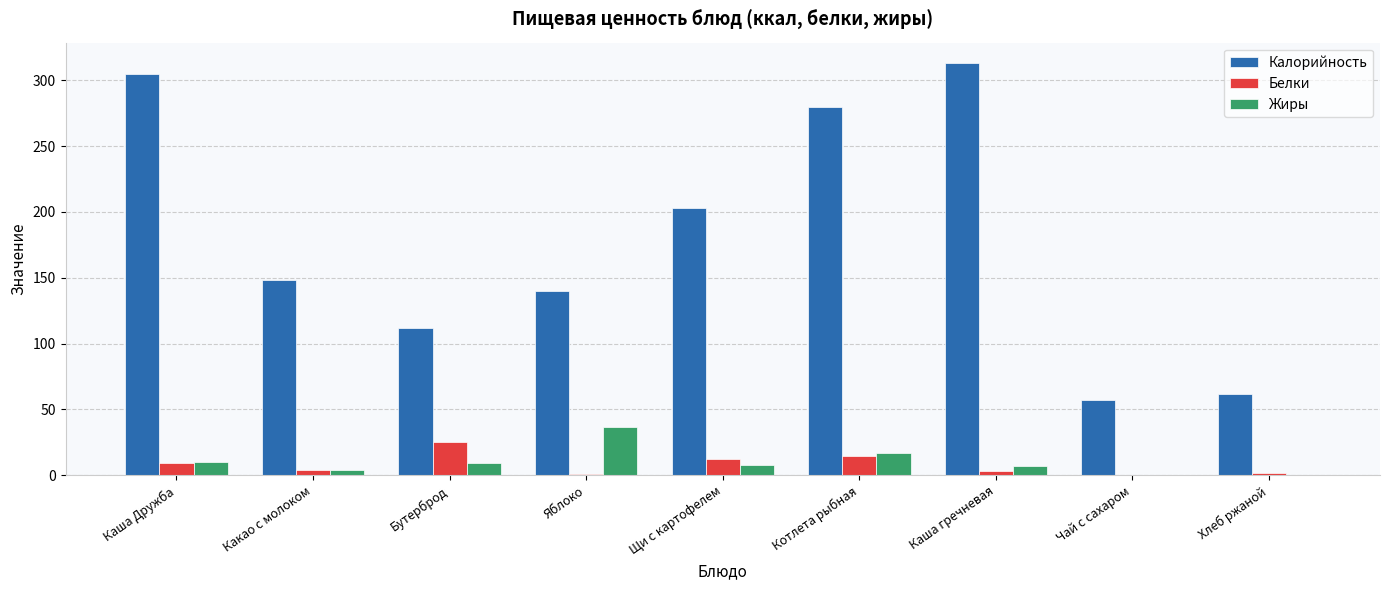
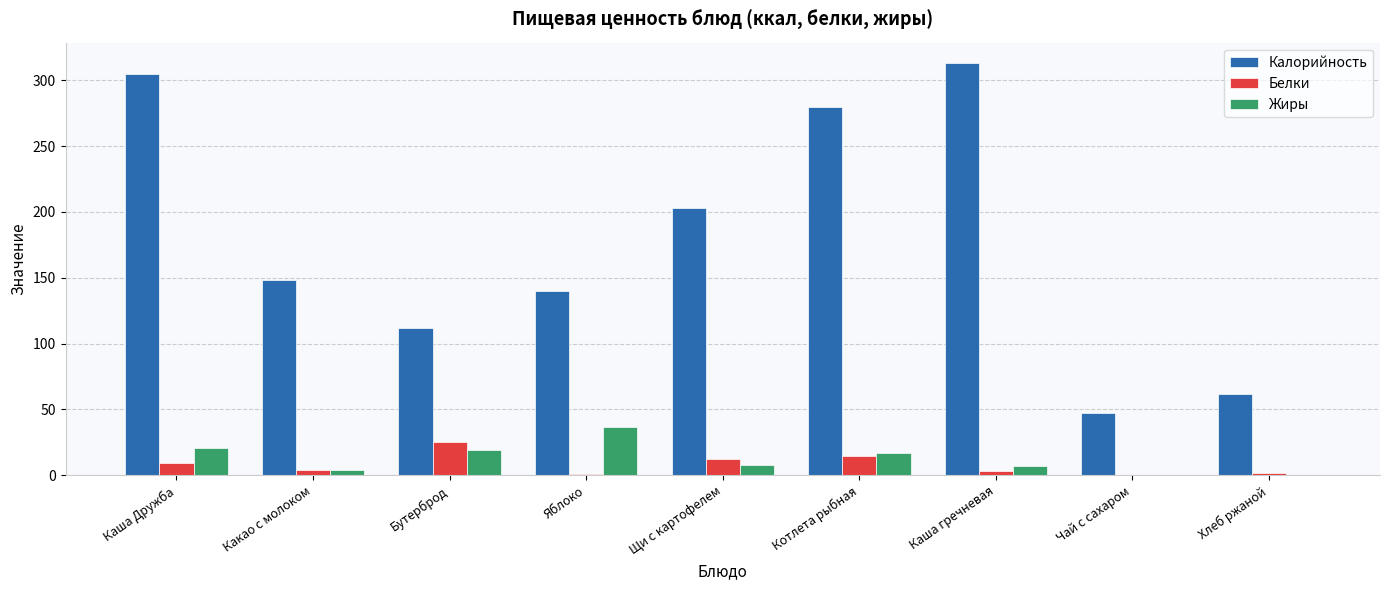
  {
    "Калорийность": {
      "Каша Дружба": 305,
      "Какао с молоком": 148,
      "Бутерброд": 112,
      "Яблоко": 140,
      "Щи с картофелем": 203,
      "Котлета рыбная": 280,
      "Каша гречневая": 313,
-     "Чай с сахаром": 57,
+     "Чай с сахаром": 47,
      "Хлеб ржаной": 62
    },
    "Белки": {
      "Каша Дружба": 9,
      "Какао с молоком": 4,
      "Бутерброд": 25,
      "Щи с картофелем": 12,
      "Котлета рыбная": 15,
      "Каша гречневая": 3,
      "Чай с сахаром": 0,
      "Хлеб ржаной": 2
    },
    "Жиры": {
-     "Каша Дружба": 10,
+     "Каша Дружба": 21,
      "Какао с молоком": 4,
-     "Бутерброд": 9,
+     "Бутерброд": 19,
      "Яблоко": 37,
      "Щи с картофелем": 8,
      "Котлета рыбная": 17,
      "Каша гречневая": 7,
      "Чай с сахаром": 0,
      "Хлеб ржаной": 0
    }
  }
